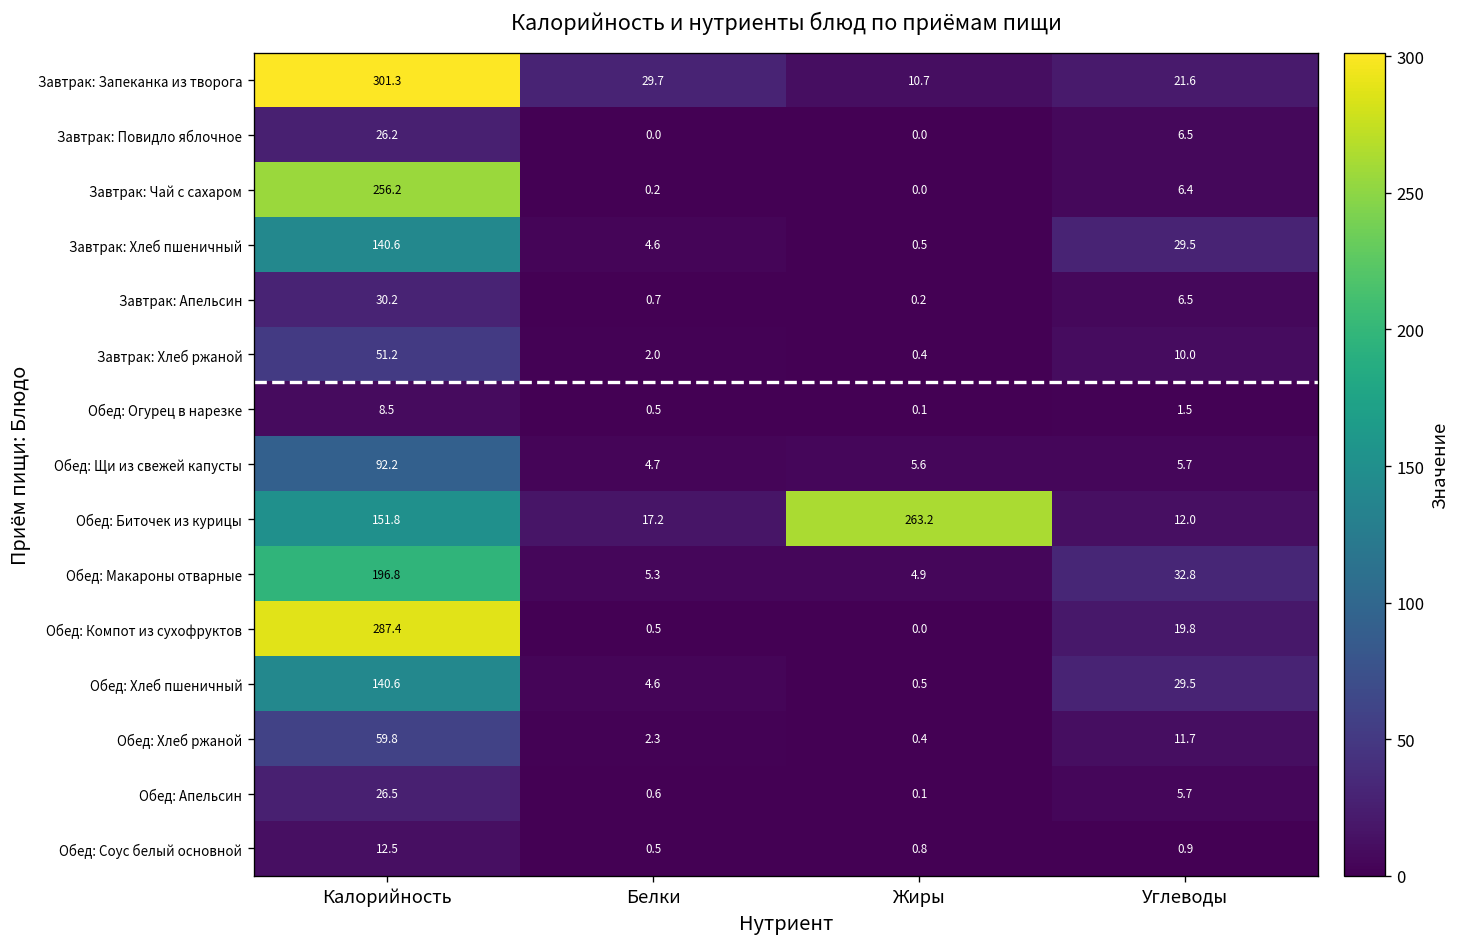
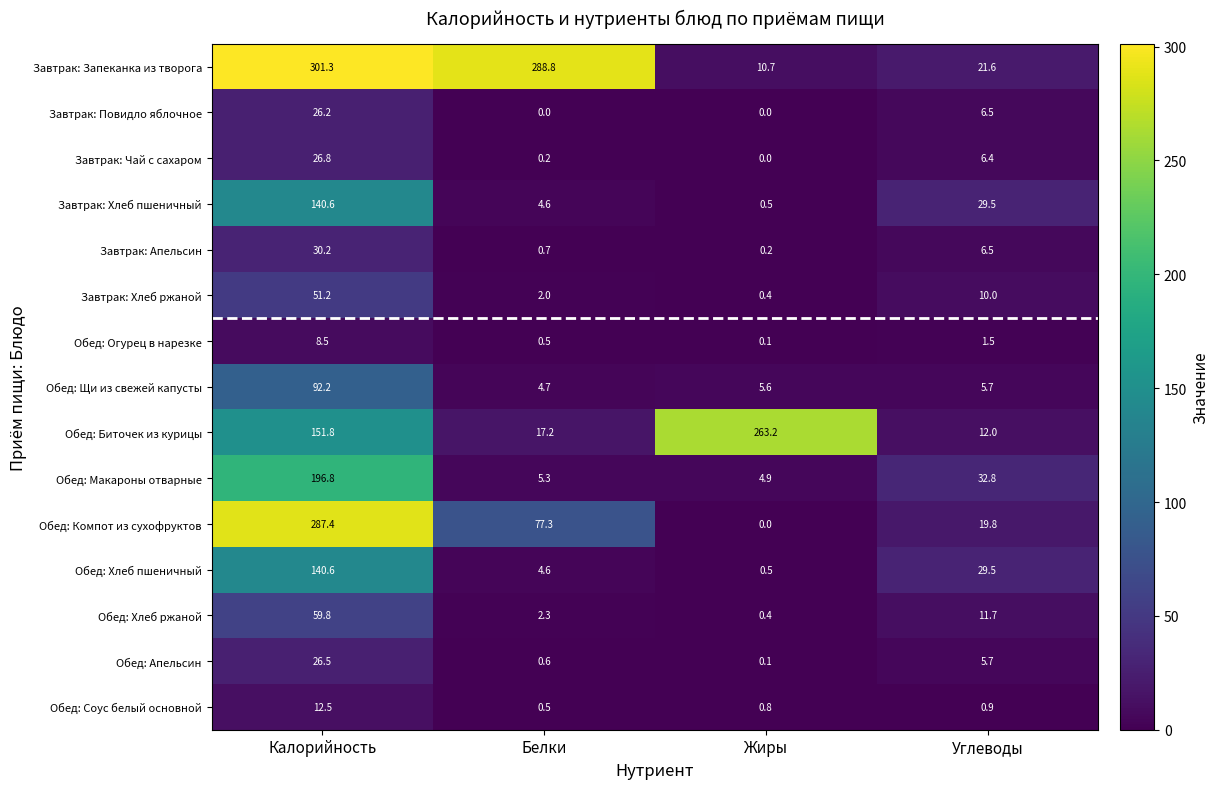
  {
    "Завтрак: Запеканка из творога": {
      "Калорийность": 301.3,
-     "Белки": 29.7,
+     "Белки": 288.8,
      "Жиры": 10.7,
      "Углеводы": 21.6
    },
    "Завтрак: Повидло яблочное": {
      "Калорийность": 26.2,
      "Белки": 0.0,
      "Жиры": 0.0,
      "Углеводы": 6.5
    },
    "Завтрак: Чай с сахаром": {
-     "Калорийность": 256.2,
+     "Калорийность": 26.8,
      "Белки": 0.2,
      "Жиры": 0.0,
      "Углеводы": 6.4
    },
    "Завтрак: Хлеб пшеничный": {
      "Калорийность": 140.6,
      "Белки": 4.6,
      "Жиры": 0.5,
      "Углеводы": 29.5
    },
    "Завтрак: Апельсин": {
      "Калорийность": 30.2,
      "Белки": 0.7,
      "Жиры": 0.2,
      "Углеводы": 6.5
    },
    "Завтрак: Хлеб ржаной": {
      "Калорийность": 51.2,
      "Белки": 2.0,
      "Жиры": 0.4,
      "Углеводы": 10.0
    },
    "Обед: Огурец в нарезке": {
      "Калорийность": 8.5,
      "Белки": 0.5,
      "Жиры": 0.1,
      "Углеводы": 1.5
    },
    "Обед: Щи из свежей капусты": {
      "Калорийность": 92.2,
      "Белки": 4.7,
      "Жиры": 5.6,
      "Углеводы": 5.7
    },
    "Обед: Биточек из курицы": {
      "Калорийность": 151.8,
      "Белки": 17.2,
      "Жиры": 263.2,
      "Углеводы": 12.0
    },
    "Обед: Макароны отварные": {
      "Калорийность": 196.8,
      "Белки": 5.3,
      "Жиры": 4.9,
      "Углеводы": 32.8
    },
    "Обед: Компот из сухофруктов": {
      "Калорийность": 287.4,
-     "Белки": 0.5,
+     "Белки": 77.3,
      "Жиры": 0.0,
      "Углеводы": 19.8
    },
    "Обед: Хлеб пшеничный": {
      "Калорийность": 140.6,
      "Белки": 4.6,
      "Жиры": 0.5,
      "Углеводы": 29.5
    },
    "Обед: Хлеб ржаной": {
      "Калорийность": 59.8,
      "Белки": 2.3,
      "Жиры": 0.4,
      "Углеводы": 11.7
    },
    "Обед: Апельсин": {
      "Калорийность": 26.5,
      "Белки": 0.6,
      "Жиры": 0.1,
      "Углеводы": 5.7
    },
    "Обед: Соус белый основной": {
      "Калорийность": 12.5,
      "Белки": 0.5,
      "Жиры": 0.8,
      "Углеводы": 0.9
    }
  }
